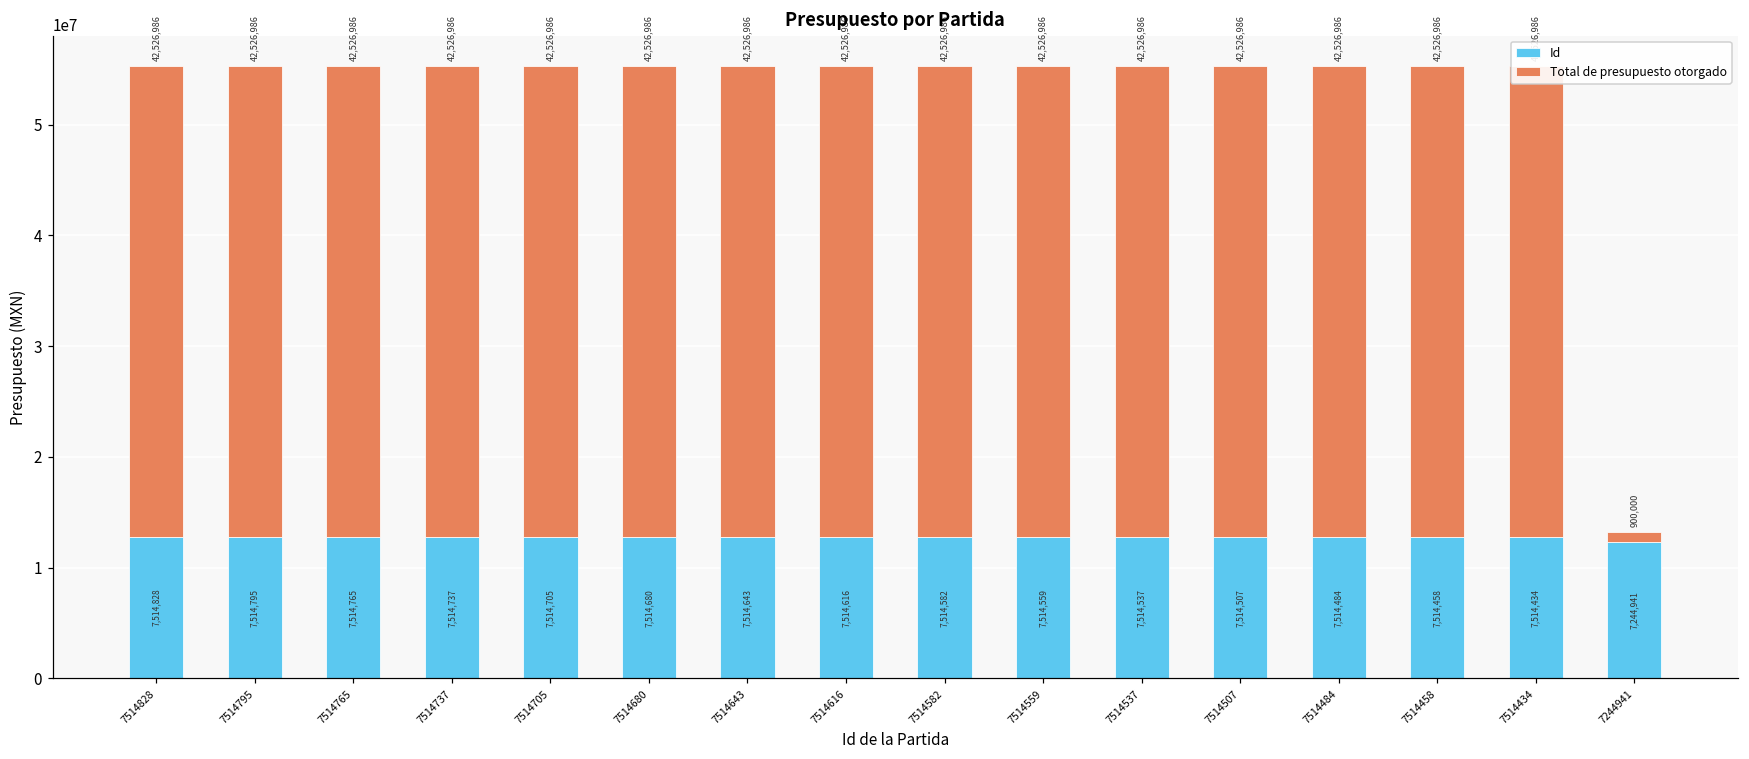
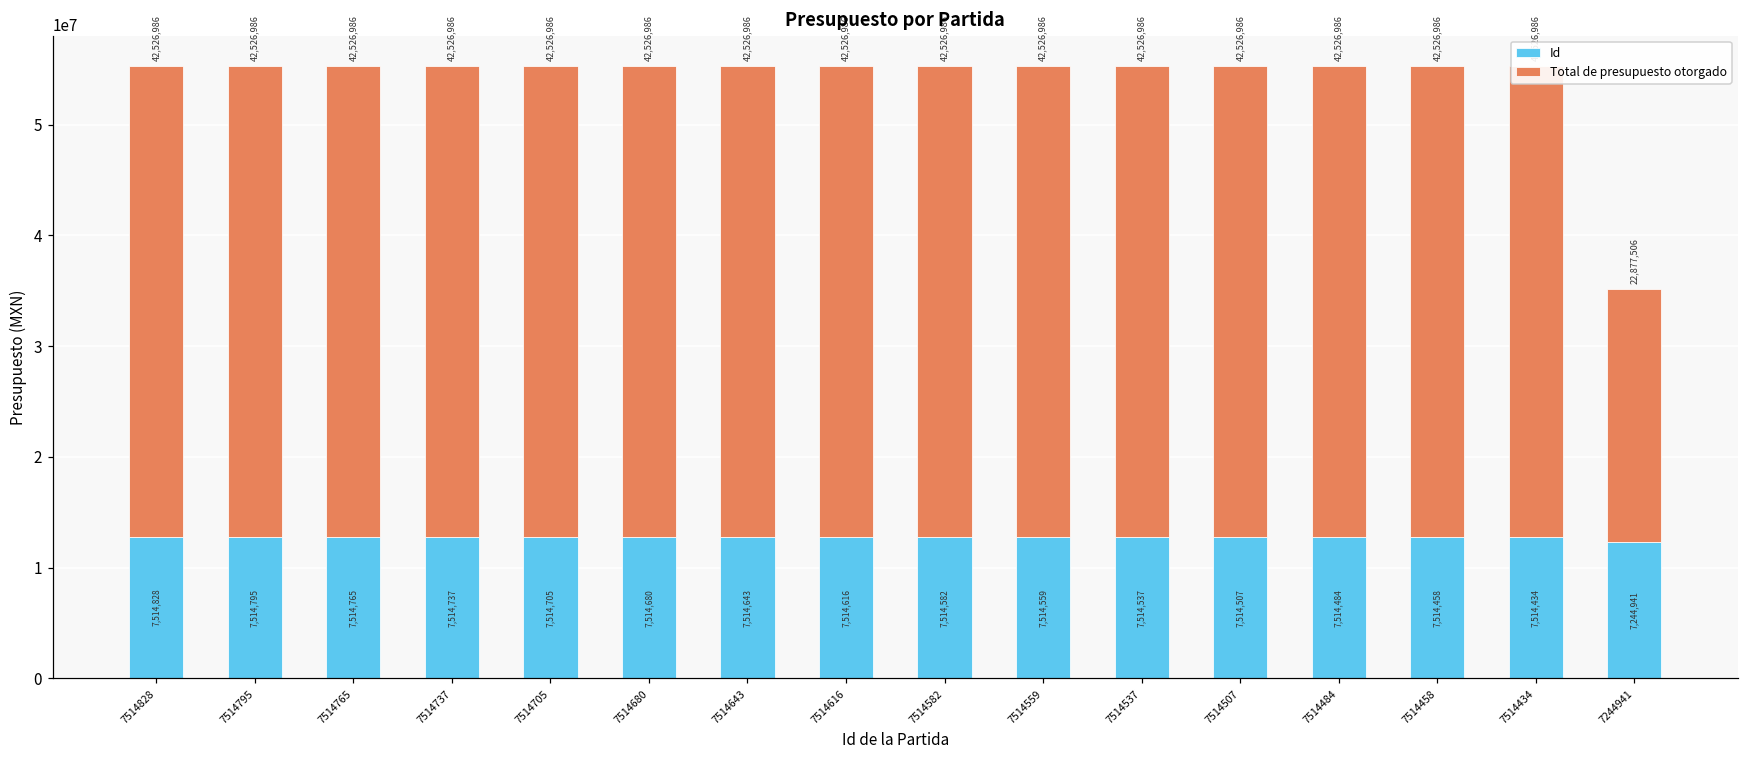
  {
    "Total de presupuesto otorgado": {
      "7514828": "42,526,986",
      "7514795": "42,526,986",
      "7514765": "42,526,986",
      "7514737": "42,526,986",
      "7514705": "42,526,986",
      "7514680": "42,526,986",
      "7514643": "42,526,986",
      "7514616": "42,526,986",
      "7514582": "42,526,986",
      "7514559": "42,526,986",
      "7514537": "42,526,986",
      "7514507": "42,526,986",
      "7514484": "42,526,986",
      "7514458": "42,526,986",
-     "7244941": "900,000"
+     "7244941": "22,877,506"
    }
  }
